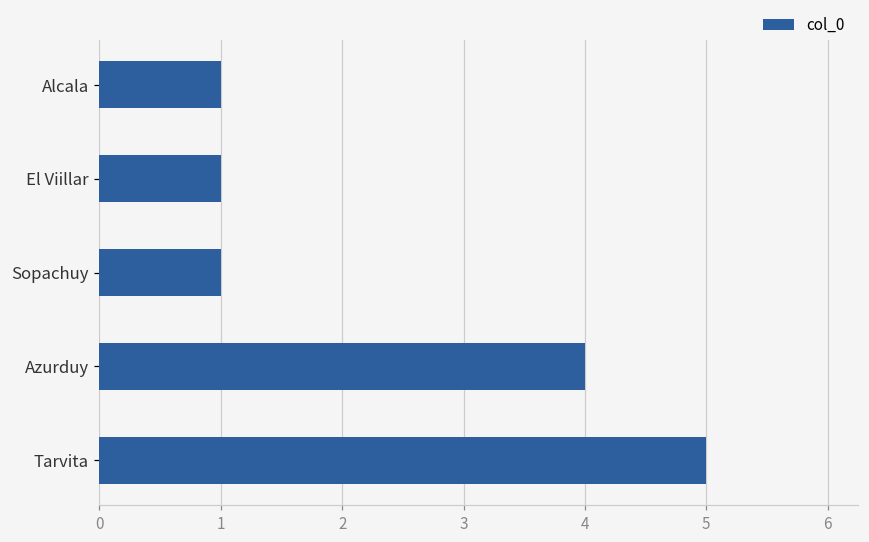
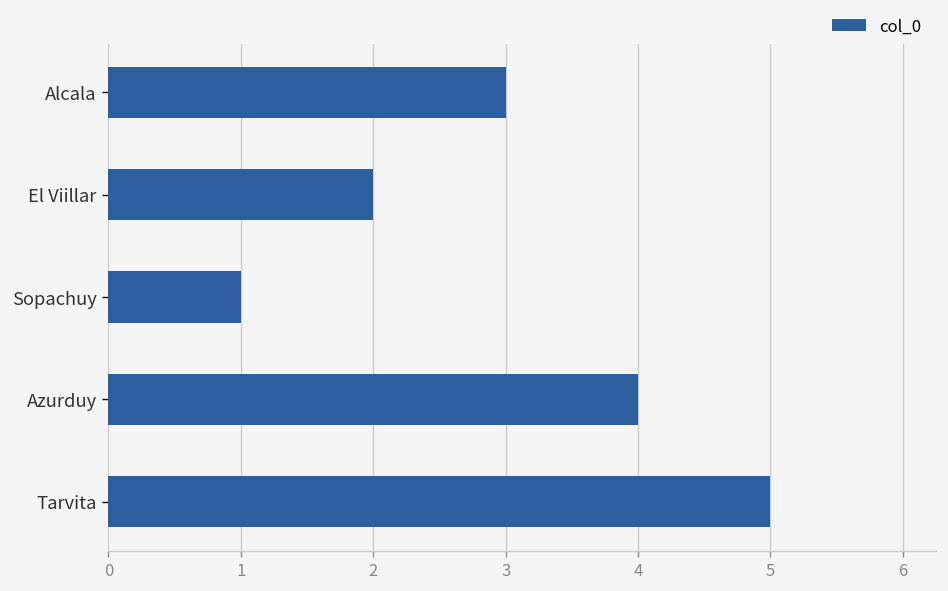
  {
-   "Alcala": 1,
-   "El Viillar": 1,
+   "Alcala": 3,
+   "El Viillar": 2,
    "Sopachuy": 1,
    "Azurduy": 4,
    "Tarvita": 5
  }
